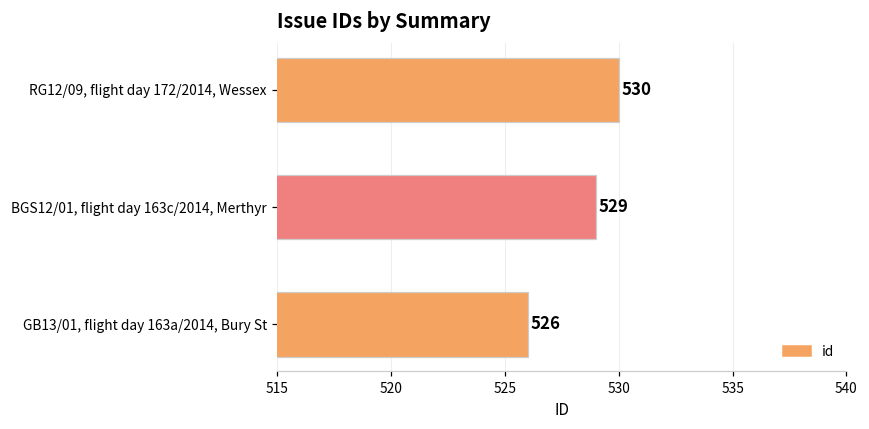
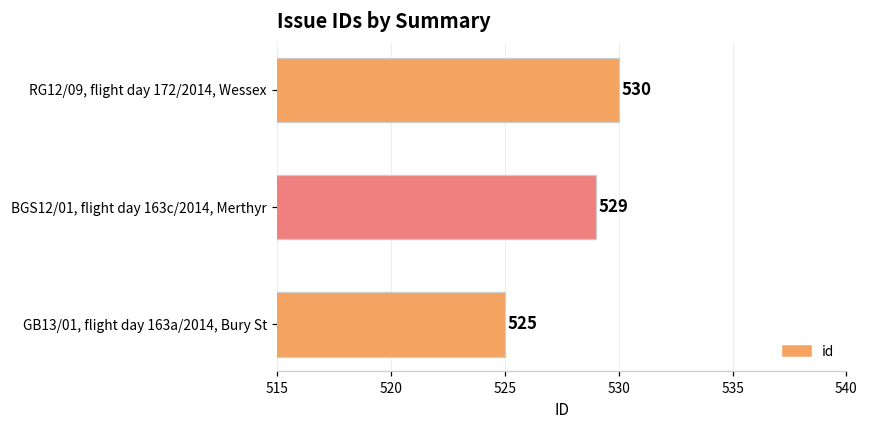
  {
    "RG12/09, flight day 172/2014, Wessex": 530,
    "BGS12/01, flight day 163c/2014, Merthyr": 529,
-   "GB13/01, flight day 163a/2014, Bury St": 526
+   "GB13/01, flight day 163a/2014, Bury St": 525
  }
